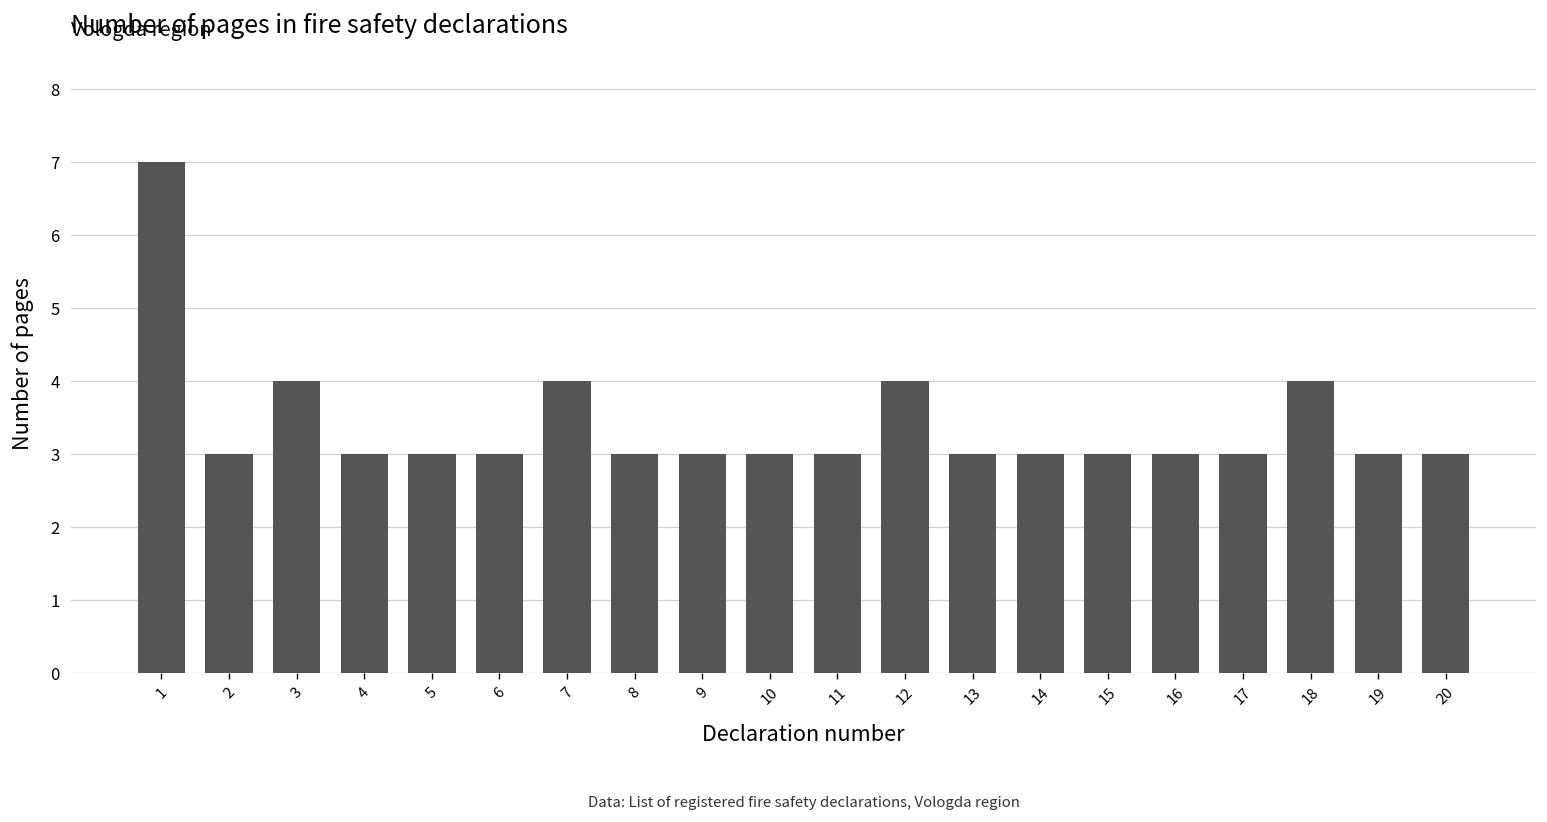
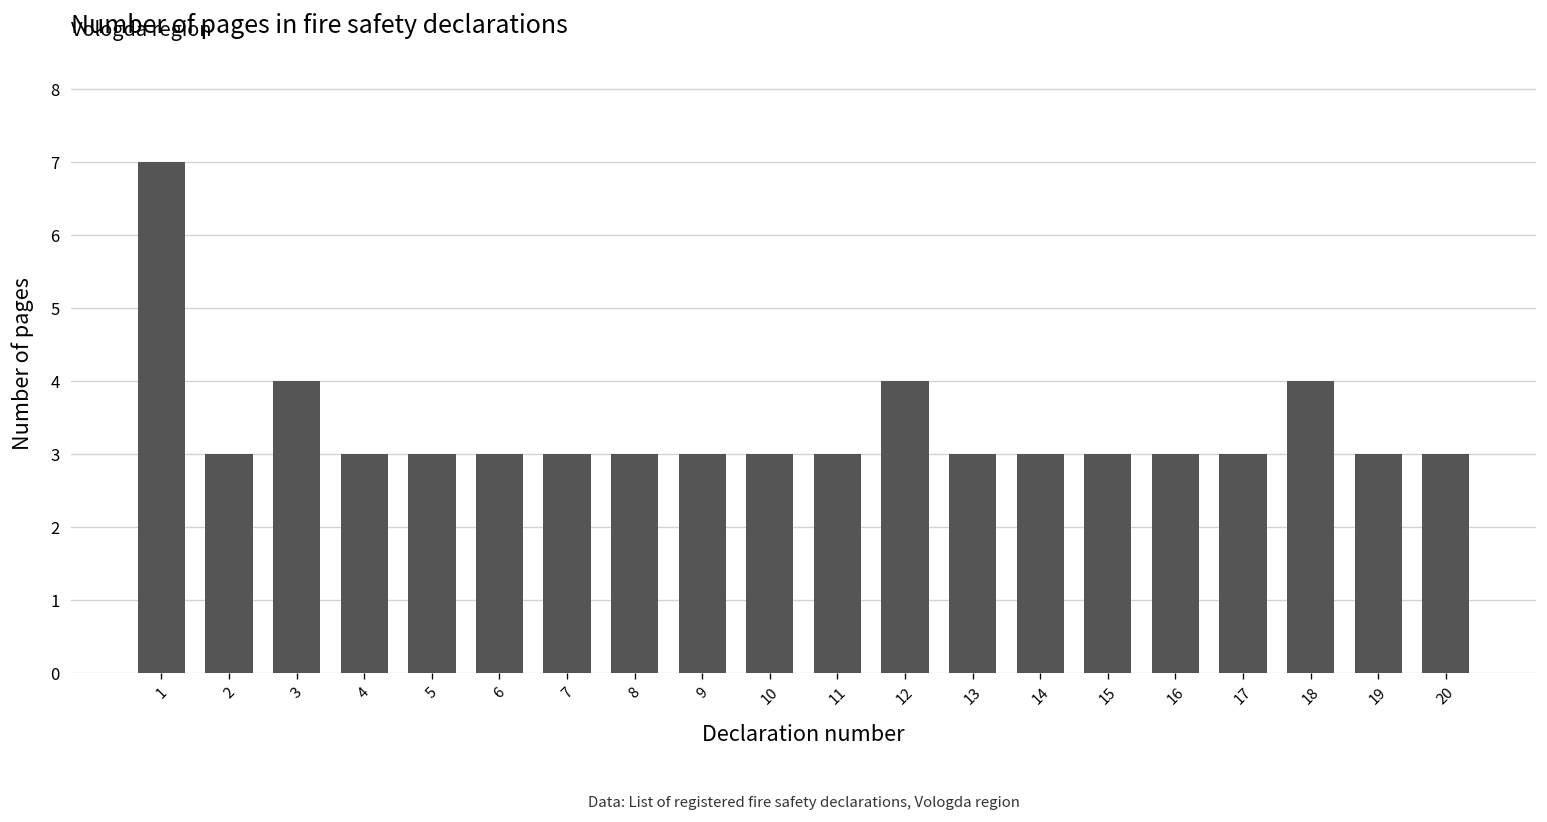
  {
    "1": 7,
    "2": 3,
    "3": 4,
    "4": 3,
    "5": 3,
    "6": 3,
-   "7": 4,
+   "7": 3,
    "8": 3,
    "9": 3,
    "10": 3,
    "11": 3,
    "12": 4,
    "13": 3,
    "14": 3,
    "15": 3,
    "16": 3,
    "17": 3,
    "18": 4,
    "19": 3,
    "20": 3
  }
